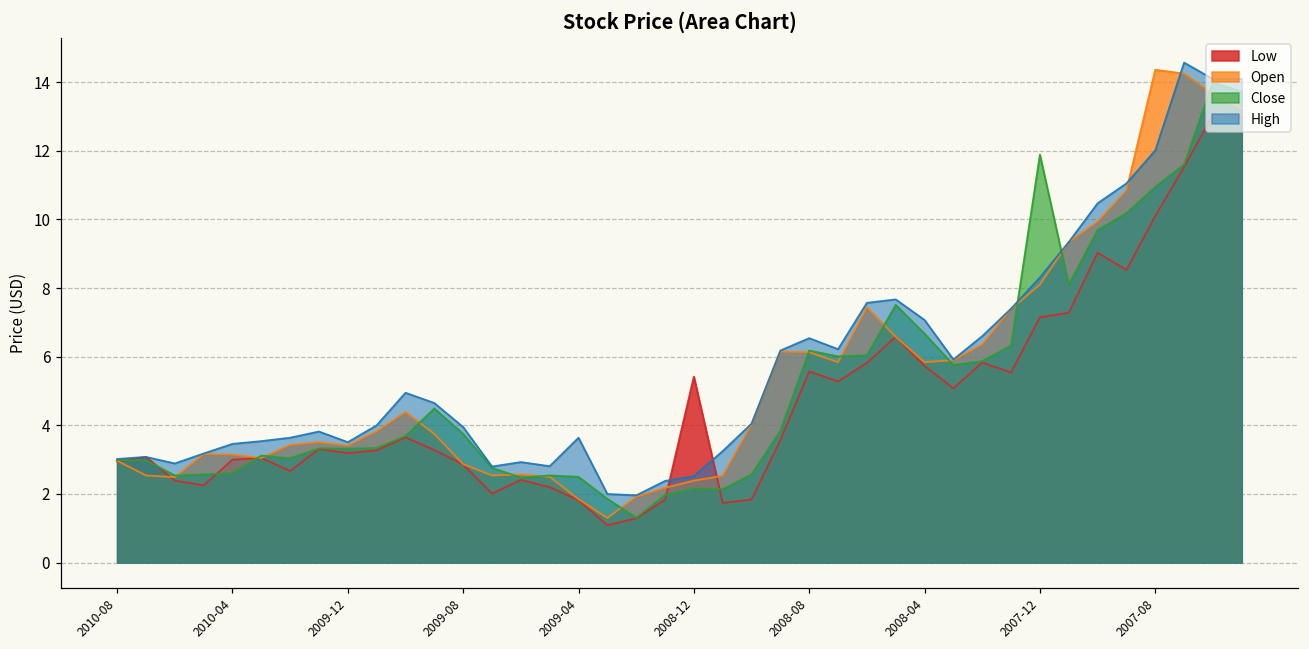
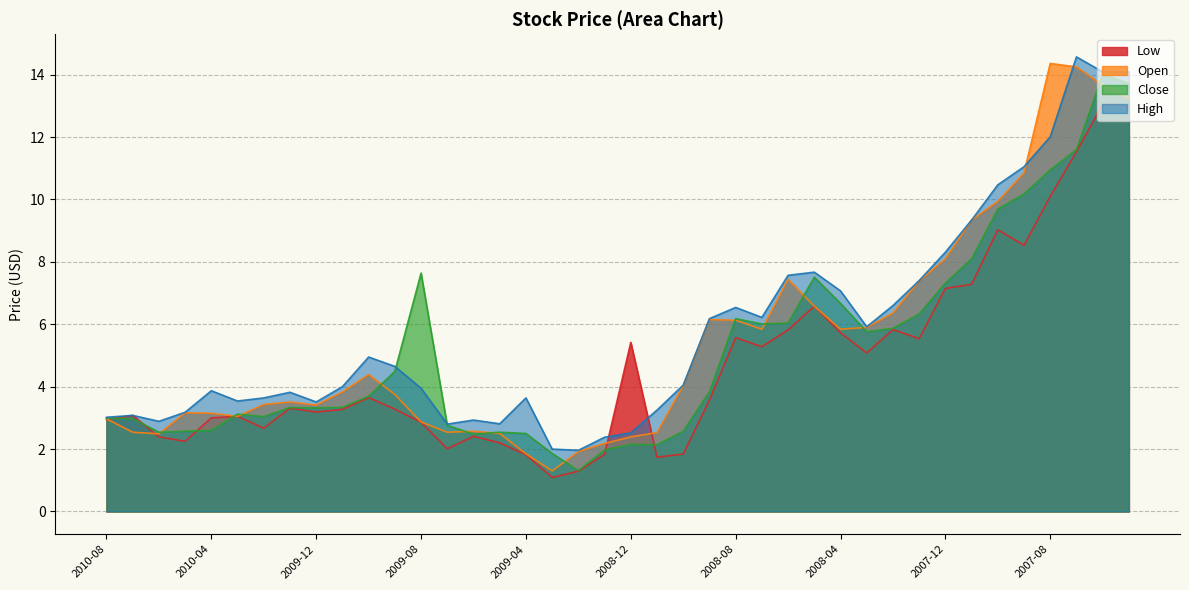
  {
    "Low": {
      "2010-04": 3.0,
      "2009-12": 3.2,
      "2008-12": 5.4,
      "2008-08": 5.6,
      "2008-04": 5.7,
      "2007-12": 7.2,
      "2007-08": 10.1
    },
    "Open": {
      "2010-04": 3.2,
      "2009-12": 3.4,
      "2008-12": 2.4,
      "2008-04": 5.8,
      "2007-12": 8.1,
      "2007-08": 14.4
    },
    "Close": {
      "2010-04": 2.6,
      "2009-12": 3.3,
-     "2009-08": 3.8,
+     "2009-08": 7.6,
      "2009-04": 2.5,
      "2008-12": 2.2,
      "2008-04": 6.7,
-     "2007-12": 11.9,
+     "2007-12": 7.3,
      "2007-08": 11.0
    },
    "High": {
-     "2010-04": 3.5,
+     "2010-04": 3.9,
      "2009-12": 3.5,
      "2009-08": 4.0,
      "2009-04": 3.6,
      "2008-12": 2.5,
      "2008-08": 6.5,
      "2008-04": 7.1,
      "2007-12": 8.3,
      "2007-08": 12.0
    }
  }
